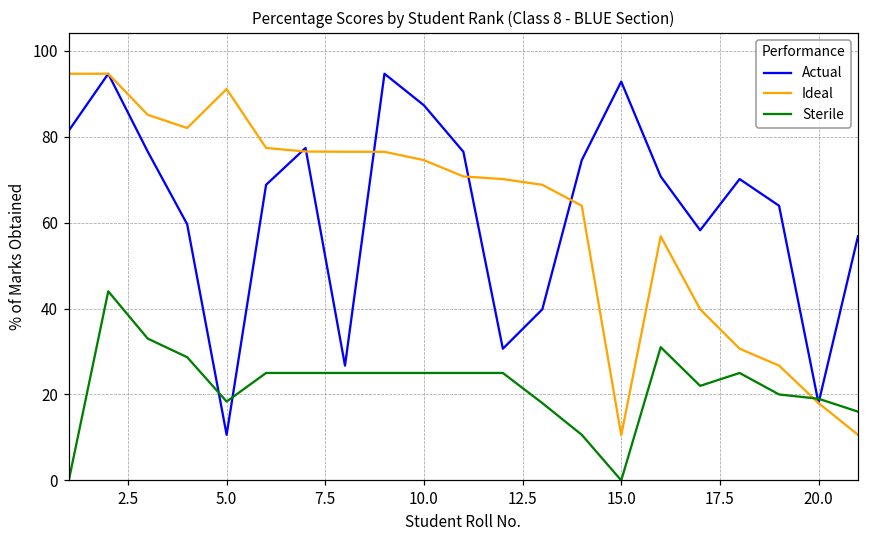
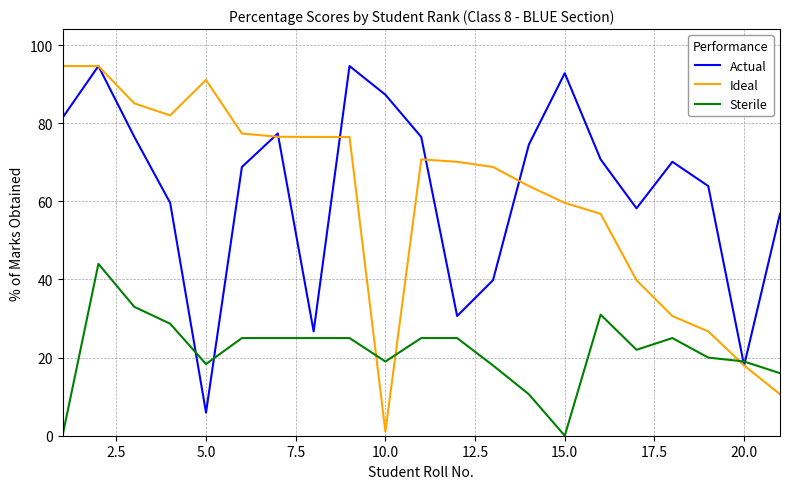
  {
    "Actual": {
-     "5.0": 11,
+     "5.0": 6,
      "10.0": 87,
      "15.0": 93
    },
    "Ideal": {
      "5.0": 91,
-     "10.0": 75,
-     "15.0": 11
+     "10.0": 1,
+     "15.0": 60
    },
    "Sterile": {
      "5.0": 18,
-     "10.0": 25,
+     "10.0": 19,
      "15.0": 0,
      "20.0": 19
    }
  }
